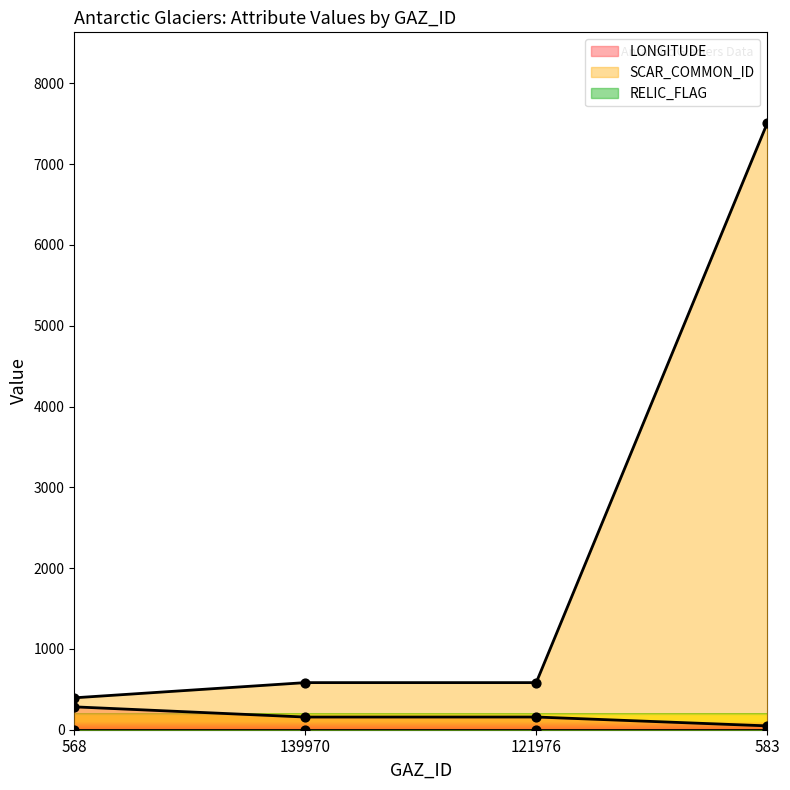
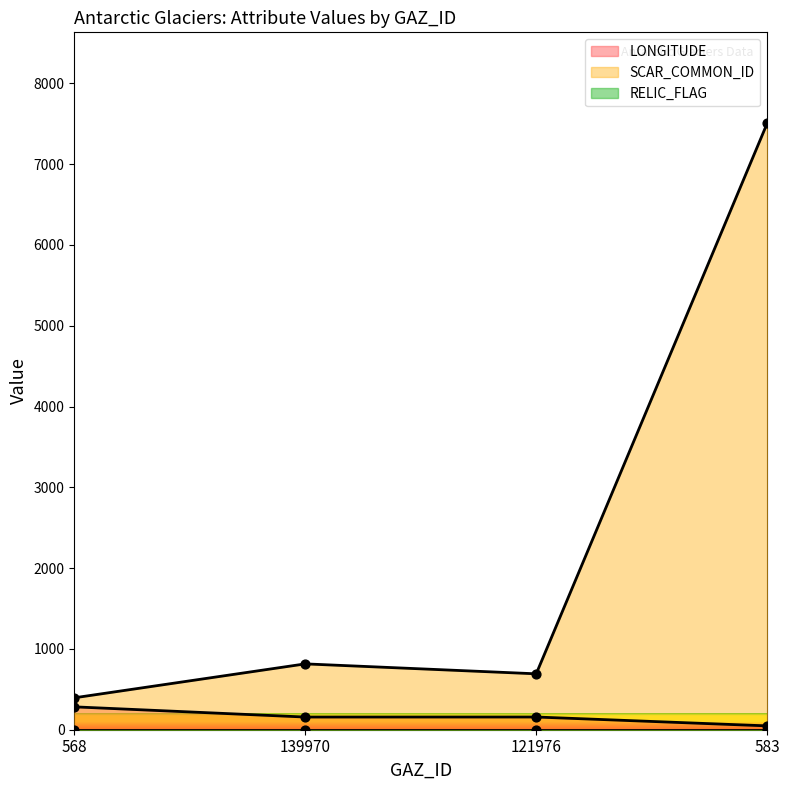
  {
    "LONGITUDE": {
      "568": 300,
      "139970": 200,
      "121976": 200,
      "583": 0
    },
    "SCAR_COMMON_ID": {
      "568": 400,
-     "139970": 600,
-     "121976": 600,
+     "139970": 800,
+     "121976": 700,
      "583": 7500
    },
    "RELIC_FLAG": {
      "568": 0,
      "139970": 0,
      "121976": 0,
      "583": 0
    }
  }
